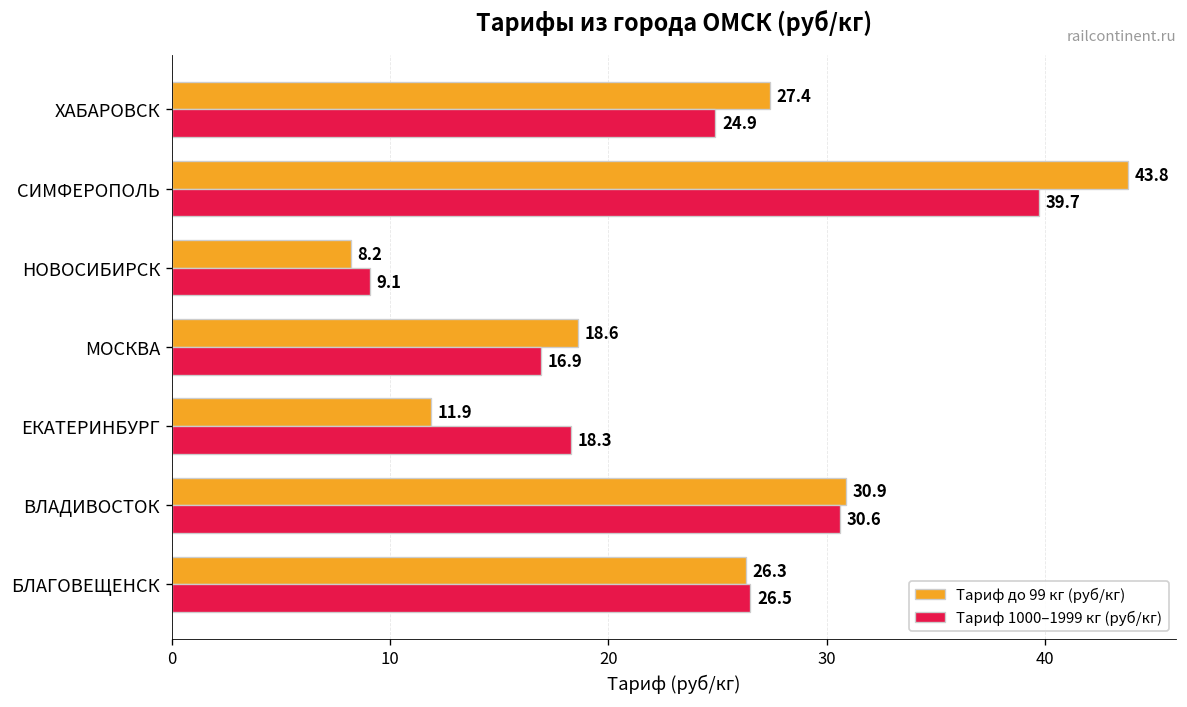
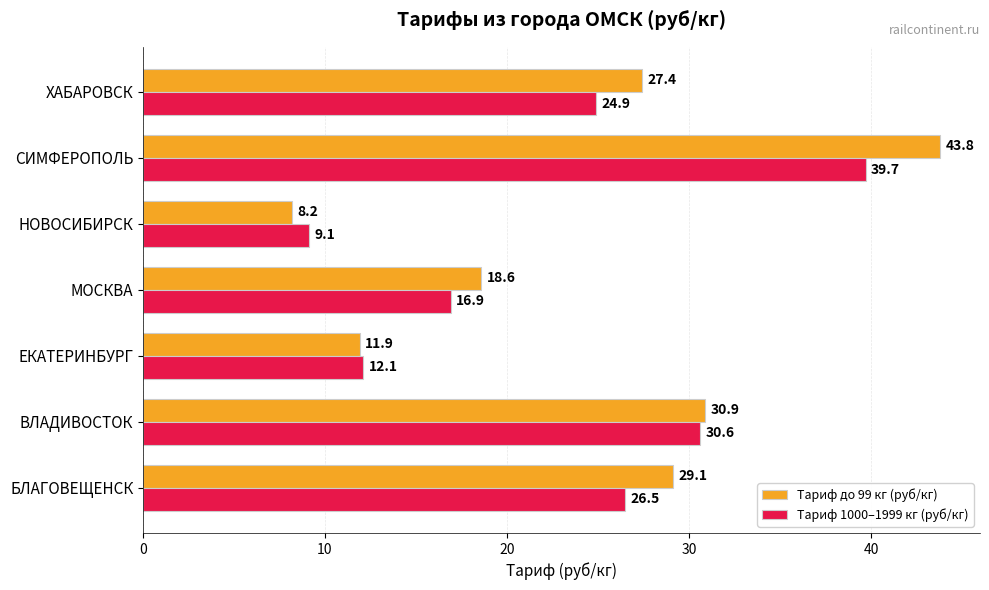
  {
    "Тариф до 99 кг (руб/кг)": {
      "ХАБАРОВСК": 27.4,
      "СИМФЕРОПОЛЬ": 43.8,
      "НОВОСИБИРСК": 8.2,
      "МОСКВА": 18.6,
      "ЕКАТЕРИНБУРГ": 11.9,
      "ВЛАДИВОСТОК": 30.9,
-     "БЛАГОВЕЩЕНСК": 26.3
+     "БЛАГОВЕЩЕНСК": 29.1
    },
    "Тариф 1000–1999 кг (руб/кг)": {
      "ХАБАРОВСК": 24.9,
      "СИМФЕРОПОЛЬ": 39.7,
      "НОВОСИБИРСК": 9.1,
      "МОСКВА": 16.9,
-     "ЕКАТЕРИНБУРГ": 18.3,
+     "ЕКАТЕРИНБУРГ": 12.1,
      "ВЛАДИВОСТОК": 30.6,
      "БЛАГОВЕЩЕНСК": 26.5
    }
  }
